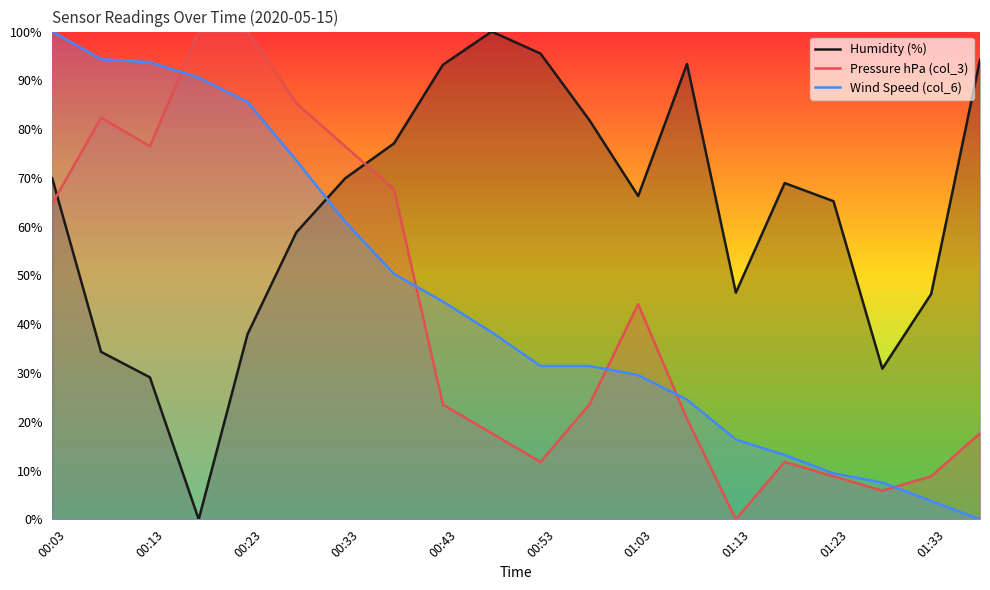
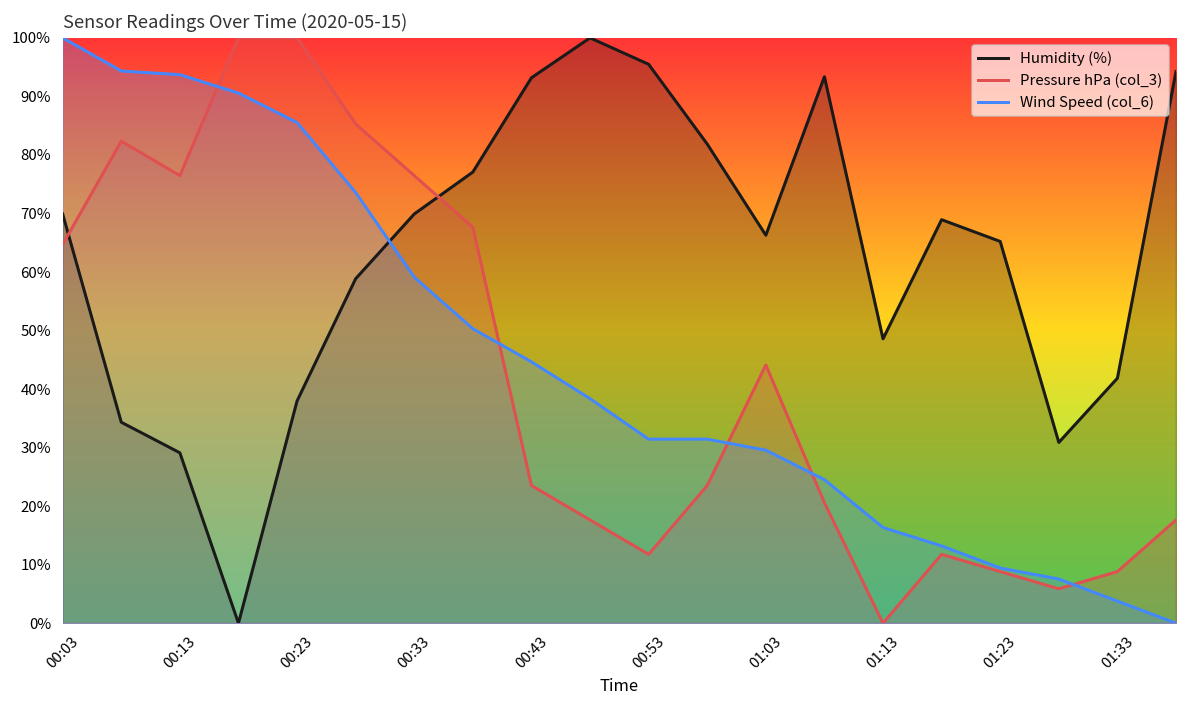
  {
    "Humidity (%)": {
      "00:03": "70%",
      "00:13": "29%",
      "00:23": "38%",
      "00:33": "70%",
      "00:43": "93%",
      "00:53": "95%",
      "01:03": "66%",
-     "01:13": "46%",
+     "01:13": "49%",
      "01:23": "65%",
-     "01:33": "46%"
+     "01:33": "42%"
    },
    "Pressure hPa (col_3)": {
      "00:03": "65%",
      "00:13": "76%",
      "00:23": "100%",
      "00:33": "76%",
      "00:43": "24%",
      "00:53": "12%",
      "01:03": "44%",
      "01:13": "0%",
      "01:23": "9%",
      "01:33": "9%"
    },
    "Wind Speed (col_6)": {
      "00:03": "100%",
      "00:13": "94%",
      "00:23": "86%",
-     "00:33": "61%",
+     "00:33": "59%",
      "00:43": "45%",
      "00:53": "31%",
      "01:03": "30%",
      "01:13": "16%",
      "01:23": "9%",
      "01:33": "4%"
    }
  }
